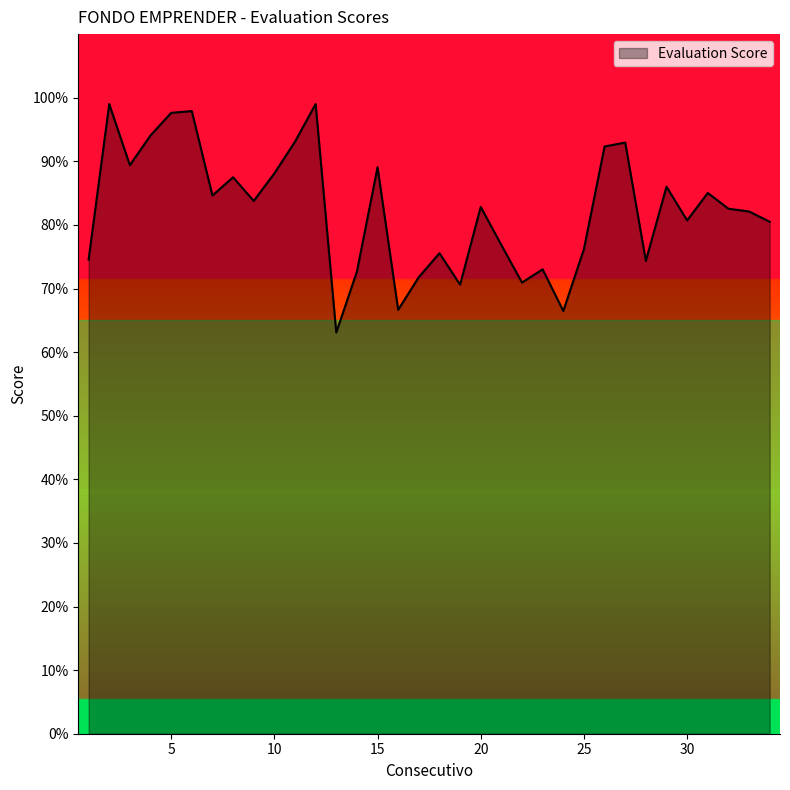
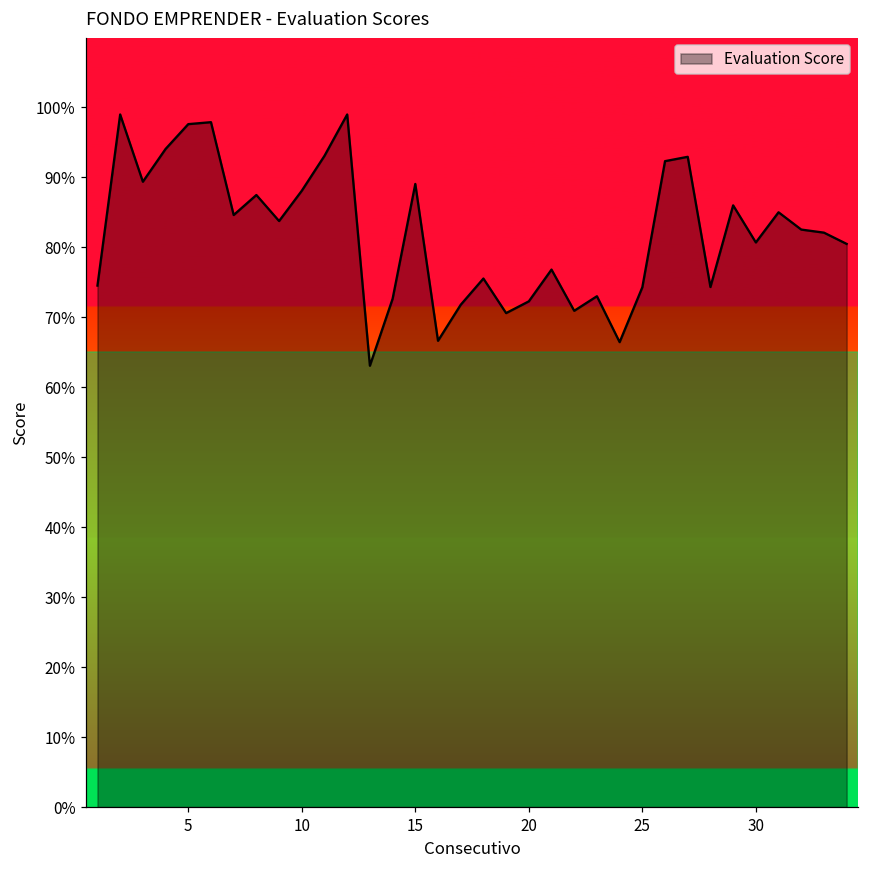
  {
    "5": "98%",
    "10": "88%",
    "15": "89%",
-   "20": "83%",
-   "25": "76%",
+   "20": "72%",
+   "25": "74%",
    "30": "81%"
  }
